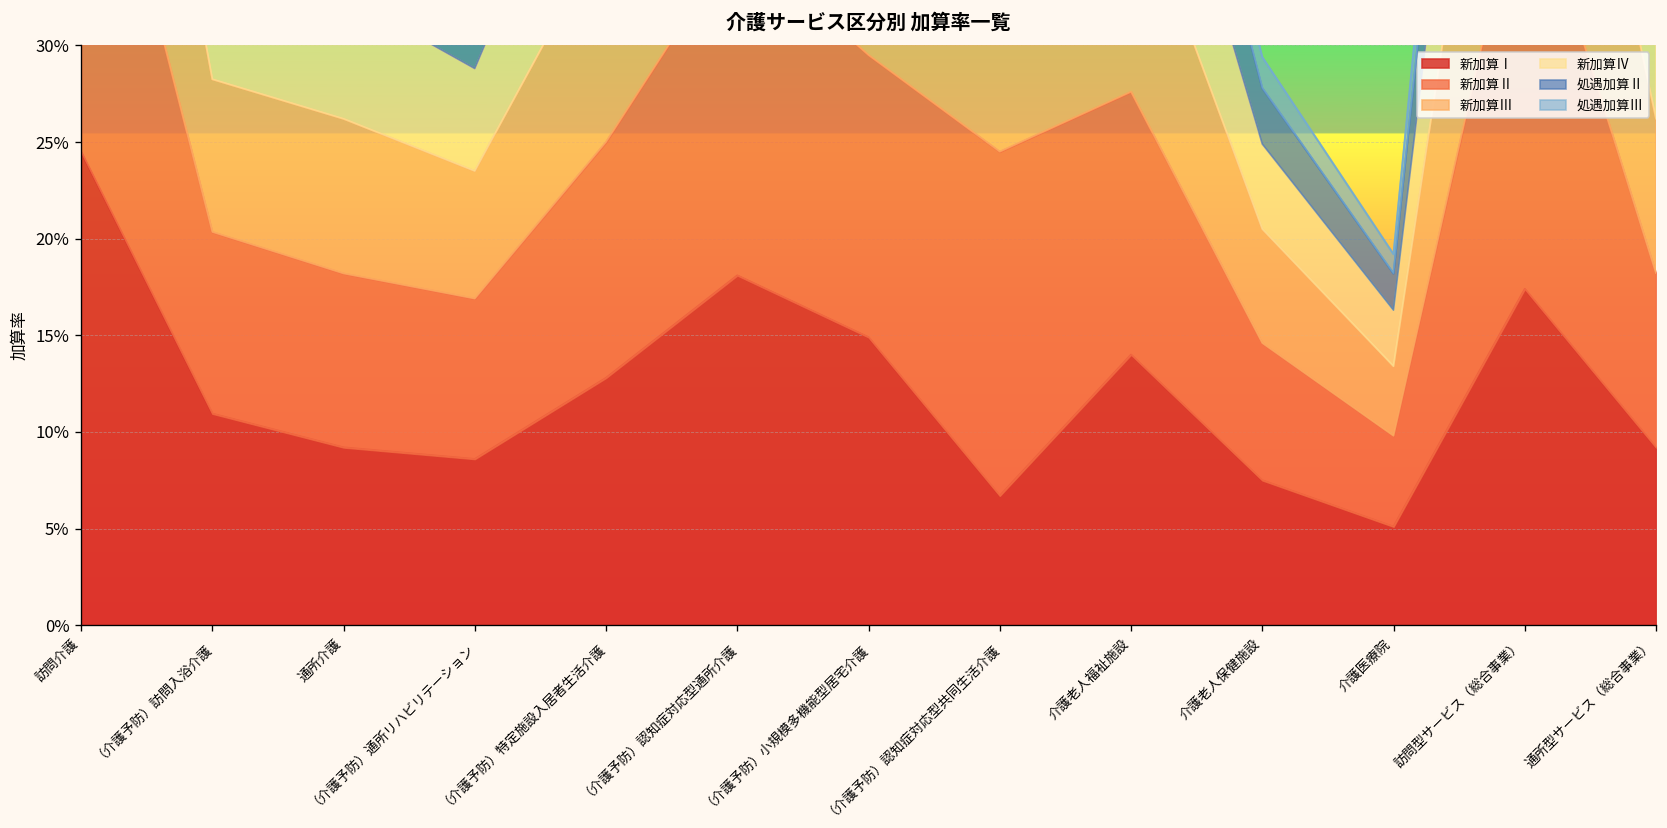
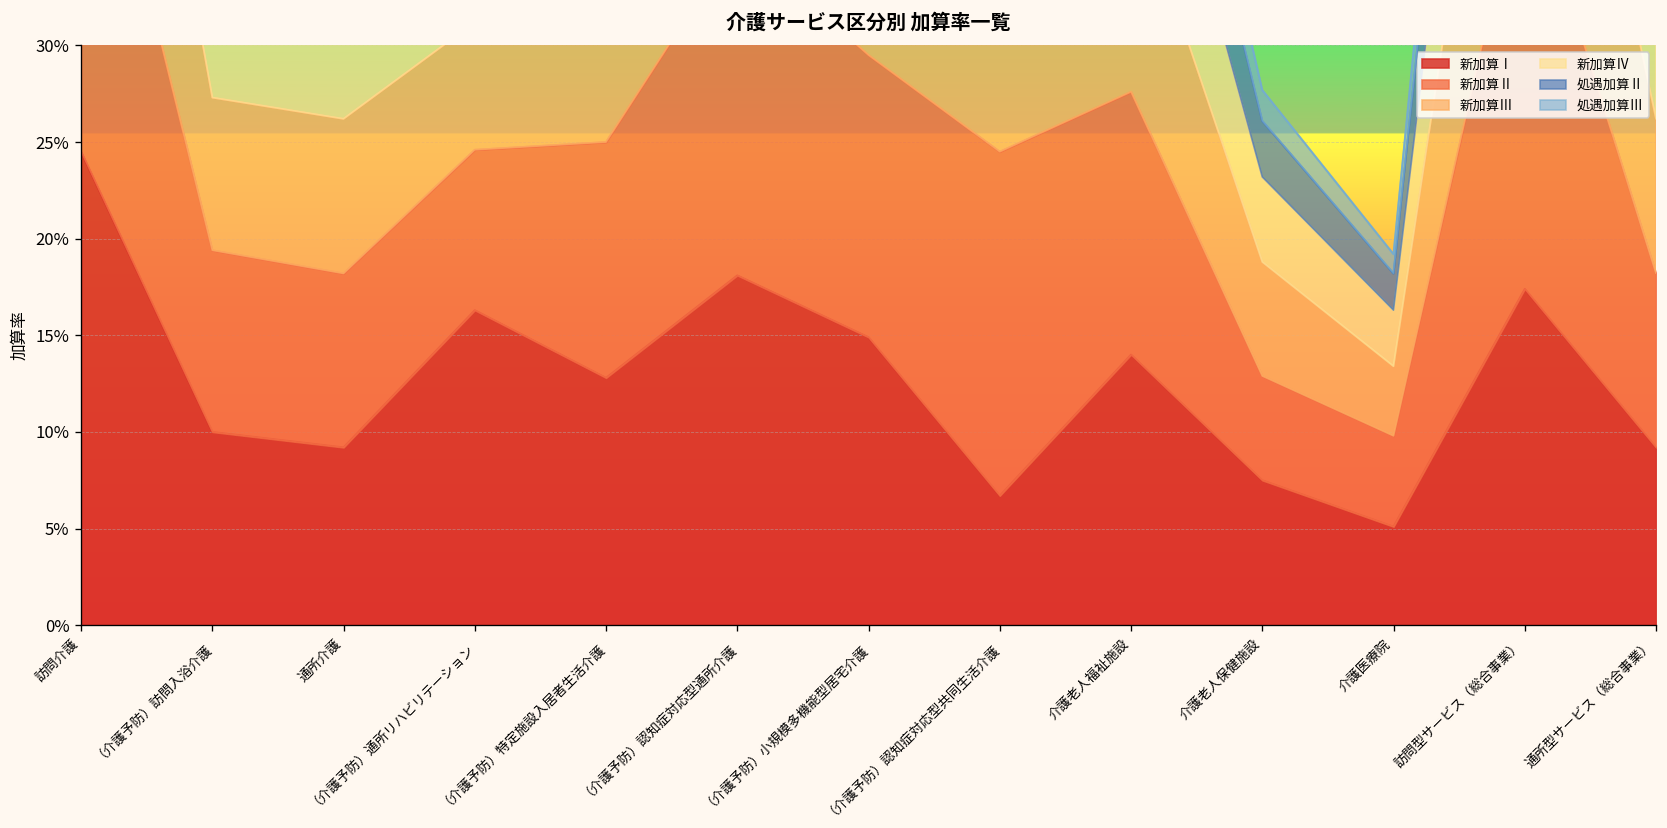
  {
    "新加算Ⅰ": {
      "訪問介護": "24.5%",
-     "（介護予防）訪問入浴介護": "10.9%",
+     "（介護予防）訪問入浴介護": "10.0%",
      "通所介護": "9.2%",
-     "（介護予防）通所リハビリテーション": "8.6%",
+     "（介護予防）通所リハビリテーション": "16.3%",
      "（介護予防）特定施設入居者生活介護": "12.8%",
      "（介護予防）認知症対応型通所介護": "18.1%",
      "（介護予防）小規模多機能型居宅介護": "14.9%",
      "（介護予防）認知症対応型共同生活介護": "6.7%",
      "介護老人福祉施設": "14.0%",
      "介護老人保健施設": "7.5%",
      "介護医療院": "5.1%",
      "訪問型サービス（総合事業）": "17.4%",
      "通所型サービス（総合事業）": "9.2%"
    },
    "新加算Ⅱ": {
      "（介護予防）訪問入浴介護": "9.4%",
      "通所介護": "9.0%",
      "（介護予防）通所リハビリテーション": "8.3%",
      "（介護予防）特定施設入居者生活介護": "12.2%",
      "（介護予防）小規模多機能型居宅介護": "14.6%",
      "（介護予防）認知症対応型共同生活介護": "17.8%",
      "介護老人福祉施設": "13.6%",
-     "介護老人保健施設": "7.1%",
+     "介護老人保健施設": "5.4%",
      "介護医療院": "4.7%",
      "通所型サービス（総合事業）": "9.0%"
    },
    "新加算Ⅲ": {
      "（介護予防）訪問入浴介護": "7.9%",
      "通所介護": "8.0%",
      "介護老人保健施設": "5.9%",
      "介護医療院": "3.6%",
      "通所型サービス（総合事業）": "8.0%"
    },
    "新加算Ⅳ": {
      "介護老人保健施設": "4.4%",
      "介護医療院": "2.9%"
    },
    "処遇加算Ⅱ": {
      "介護老人保健施設": "2.9%",
      "介護医療院": "1.9%"
    },
    "処遇加算Ⅲ": {
      "介護老人保健施設": "1.6%",
      "介護医療院": "1.0%"
    }
  }
